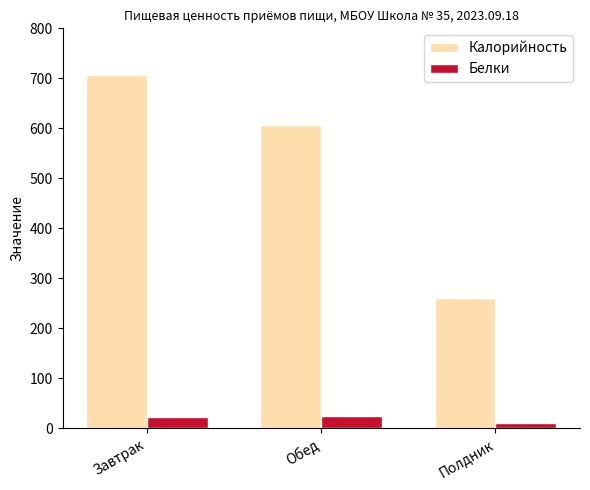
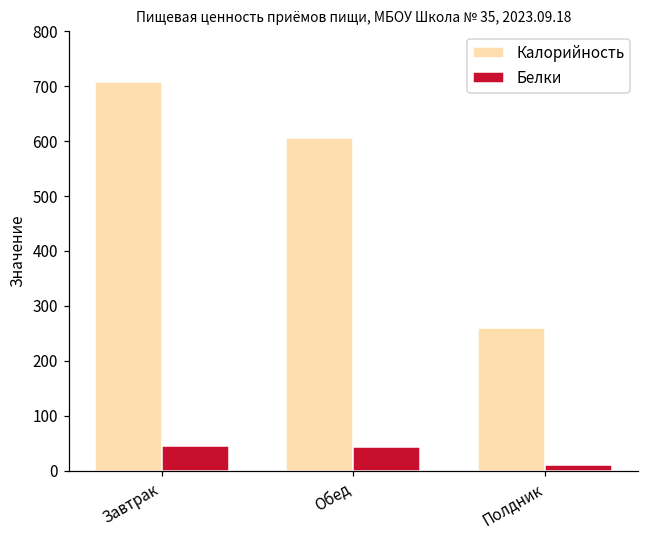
  {
    "Калорийность": {
      "Завтрак": 710,
      "Обед": 610,
      "Полдник": 260
    },
    "Белки": {
-     "Завтрак": 20,
-     "Обед": 20,
+     "Завтрак": 40,
+     "Обед": 40,
      "Полдник": 10
    }
  }
